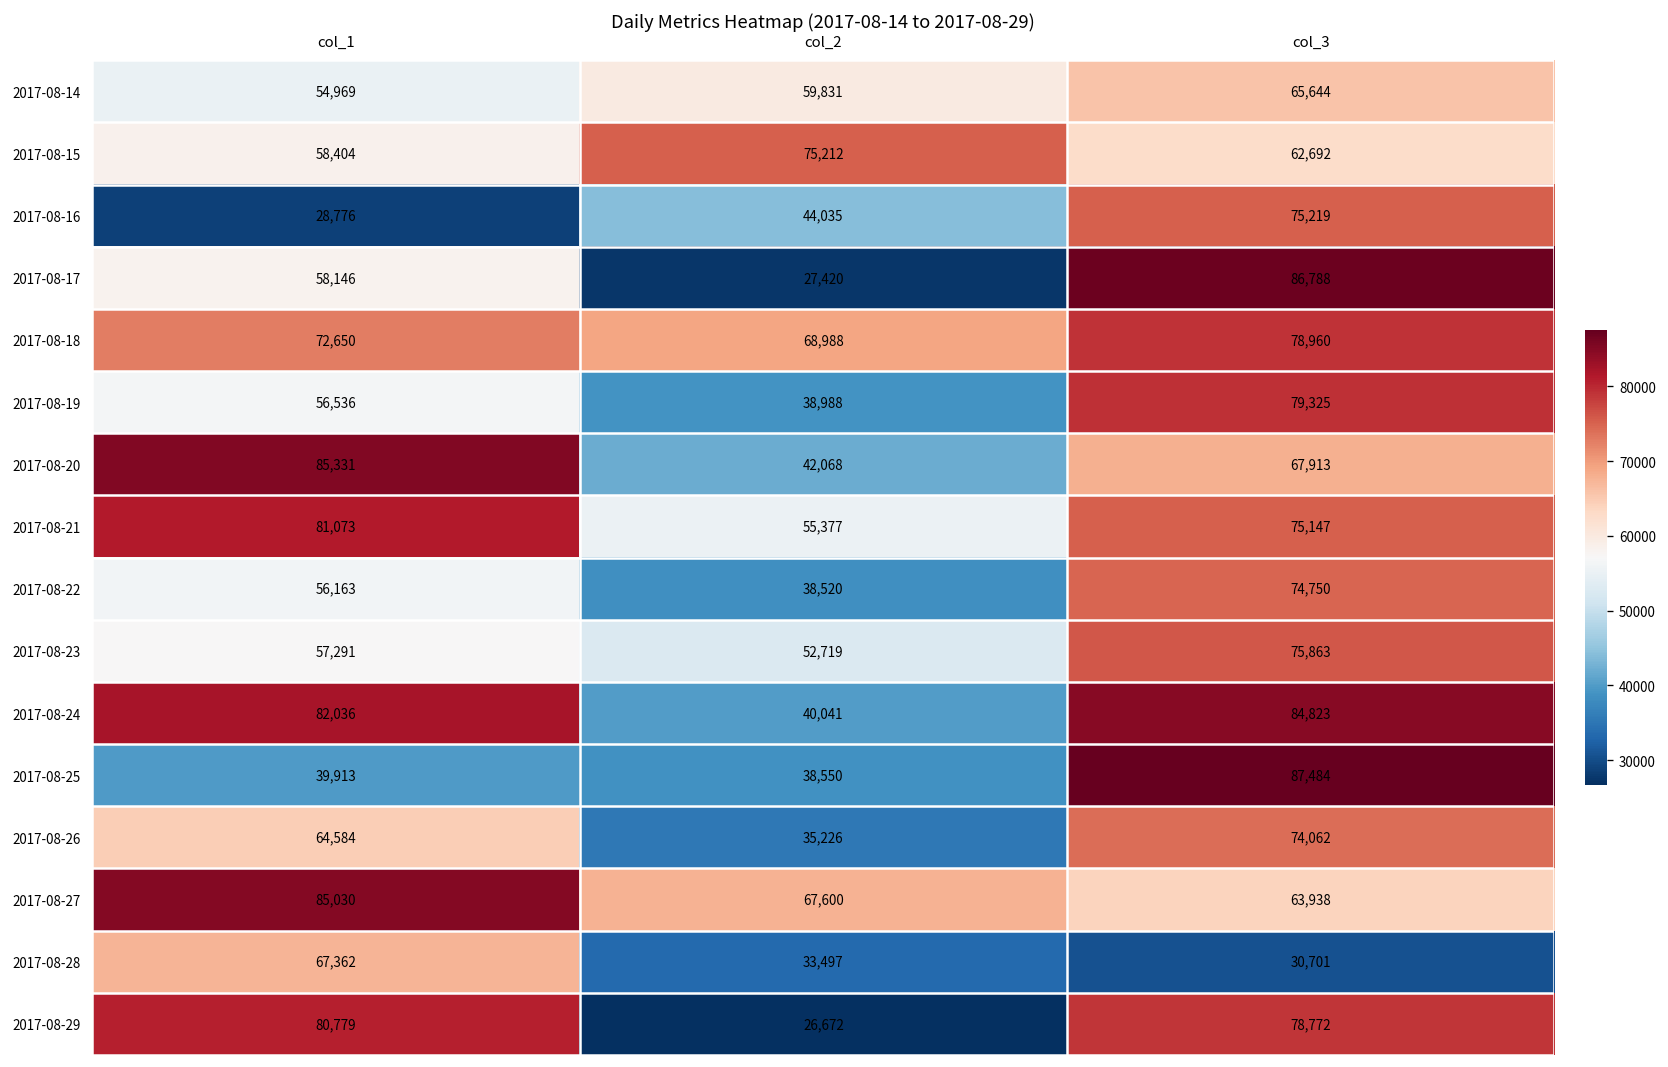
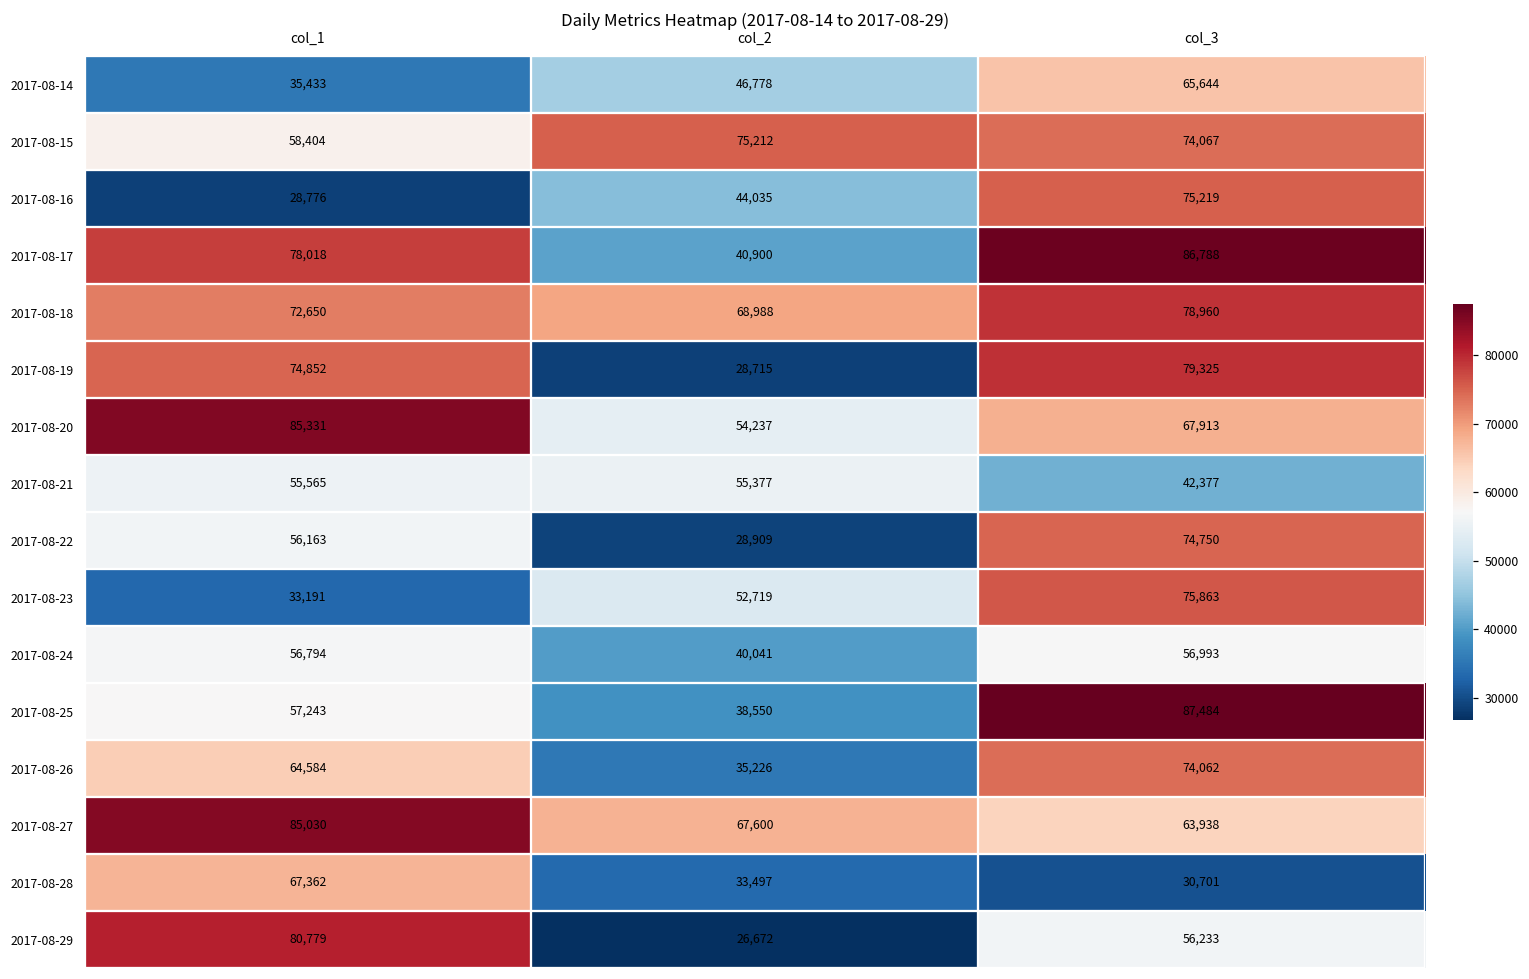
  {
    "2017-08-14": {
-     "col_1": "54,969",
-     "col_2": "59,831",
+     "col_1": "35,433",
+     "col_2": "46,778",
      "col_3": "65,644"
    },
    "2017-08-15": {
      "col_1": "58,404",
      "col_2": "75,212",
-     "col_3": "62,692"
+     "col_3": "74,067"
    },
    "2017-08-16": {
      "col_1": "28,776",
      "col_2": "44,035",
      "col_3": "75,219"
    },
    "2017-08-17": {
-     "col_1": "58,146",
-     "col_2": "27,420",
+     "col_1": "78,018",
+     "col_2": "40,900",
      "col_3": "86,788"
    },
    "2017-08-18": {
      "col_1": "72,650",
      "col_2": "68,988",
      "col_3": "78,960"
    },
    "2017-08-19": {
-     "col_1": "56,536",
-     "col_2": "38,988",
+     "col_1": "74,852",
+     "col_2": "28,715",
      "col_3": "79,325"
    },
    "2017-08-20": {
      "col_1": "85,331",
-     "col_2": "42,068",
+     "col_2": "54,237",
      "col_3": "67,913"
    },
    "2017-08-21": {
-     "col_1": "81,073",
+     "col_1": "55,565",
      "col_2": "55,377",
-     "col_3": "75,147"
+     "col_3": "42,377"
    },
    "2017-08-22": {
      "col_1": "56,163",
-     "col_2": "38,520",
+     "col_2": "28,909",
      "col_3": "74,750"
    },
    "2017-08-23": {
-     "col_1": "57,291",
+     "col_1": "33,191",
      "col_2": "52,719",
      "col_3": "75,863"
    },
    "2017-08-24": {
-     "col_1": "82,036",
+     "col_1": "56,794",
      "col_2": "40,041",
-     "col_3": "84,823"
+     "col_3": "56,993"
    },
    "2017-08-25": {
-     "col_1": "39,913",
+     "col_1": "57,243",
      "col_2": "38,550",
      "col_3": "87,484"
    },
    "2017-08-26": {
      "col_1": "64,584",
      "col_2": "35,226",
      "col_3": "74,062"
    },
    "2017-08-27": {
      "col_1": "85,030",
      "col_2": "67,600",
      "col_3": "63,938"
    },
    "2017-08-28": {
      "col_1": "67,362",
      "col_2": "33,497",
      "col_3": "30,701"
    },
    "2017-08-29": {
      "col_1": "80,779",
      "col_2": "26,672",
-     "col_3": "78,772"
+     "col_3": "56,233"
    }
  }
